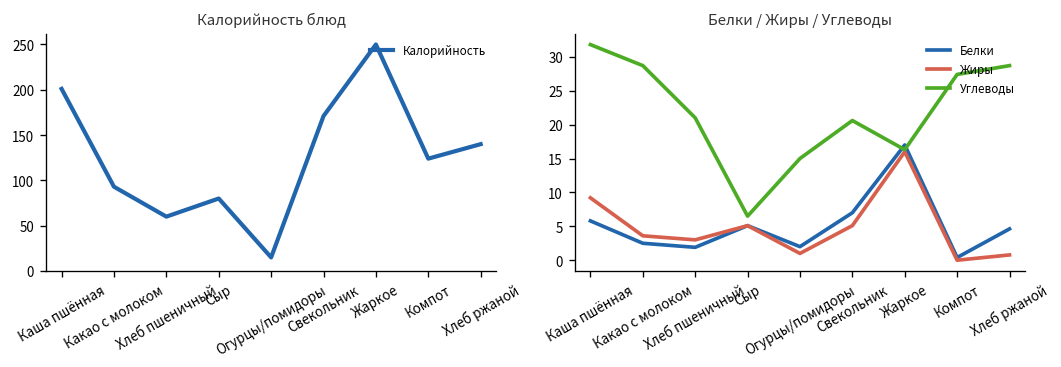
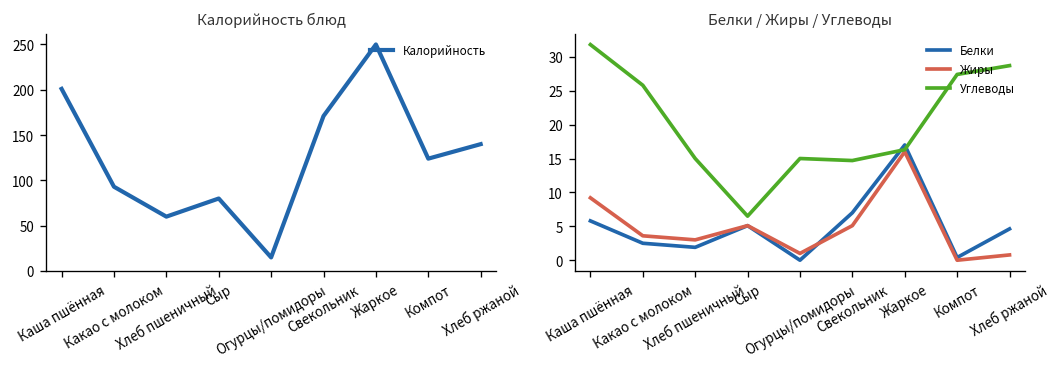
  {
    "Калорийность блюд": {
      "Каша пшённая": 200,
      "Какао с молоком": 90,
      "Хлеб пшеничный": 60,
      "Сыр": 80,
      "Огурцы/помидоры": 20,
      "Свекольник": 170,
      "Жаркое": 250,
      "Компот": 120,
      "Хлеб ржаной": 140
    },
    "Белки / Жиры / Углеводы": {
      "Белки": {
        "Каша пшённая": 6,
        "Какао с молоком": 3,
        "Хлеб пшеничный": 2,
-       "Огурцы/помидоры": 2,
+       "Огурцы/помидоры": 0,
        "Свекольник": 7,
        "Жаркое": 17,
        "Хлеб ржаной": 5
      },
      "Жиры": {
        "Каша пшённая": 9,
        "Какао с молоком": 4,
        "Хлеб пшеничный": 3,
        "Огурцы/помидоры": 1,
        "Свекольник": 5,
        "Хлеб ржаной": 1
      },
      "Углеводы": {
        "Каша пшённая": 32,
-       "Какао с молоком": 29,
-       "Хлеб пшеничный": 21,
+       "Какао с молоком": 26,
+       "Хлеб пшеничный": 15,
        "Сыр": 7,
        "Огурцы/помидоры": 15,
-       "Свекольник": 21,
+       "Свекольник": 15,
        "Компот": 27,
        "Хлеб ржаной": 29
      }
    }
  }
